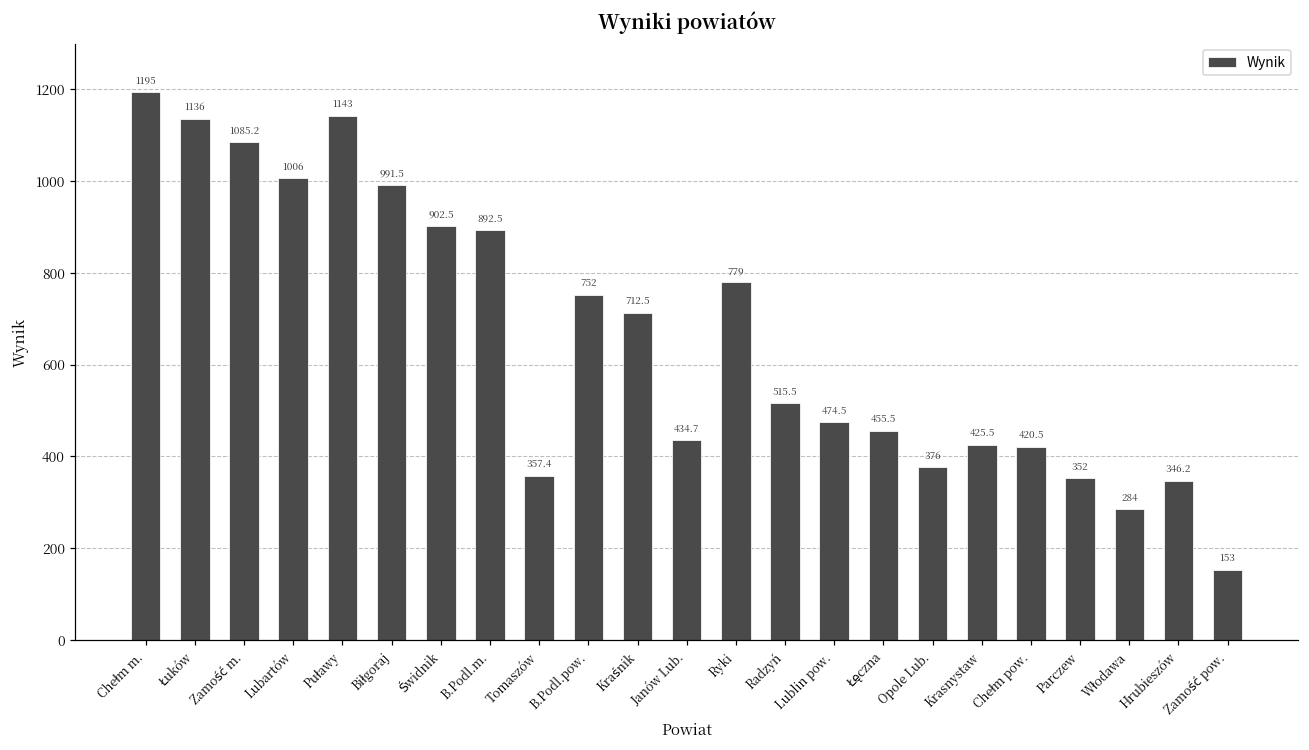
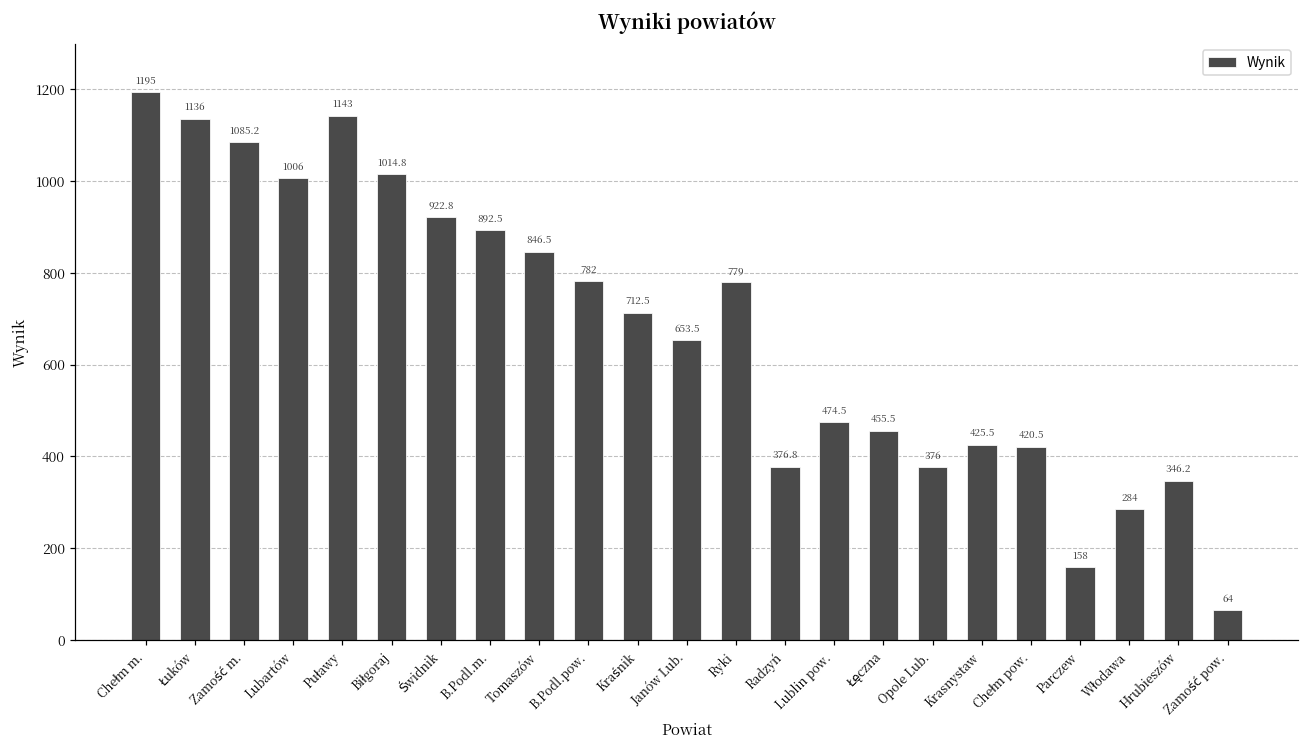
  {
    "Chełm m.": 1195,
    "Łuków": 1136,
    "Zamość m.": 1085.2,
    "Lubartów": 1006,
    "Puławy": 1143,
-   "Biłgoraj": 991.5,
-   "Świdnik": 902.5,
+   "Biłgoraj": 1014.8,
+   "Świdnik": 922.8,
    "B.Podl.m.": 892.5,
-   "Tomaszów": 357.4,
-   "B.Podl.pow.": 752,
+   "Tomaszów": 846.5,
+   "B.Podl.pow.": 782,
    "Kraśnik": 712.5,
-   "Janów Lub.": 434.7,
+   "Janów Lub.": 653.5,
    "Ryki": 779,
-   "Radzyń": 515.5,
+   "Radzyń": 376.8,
    "Lublin pow.": 474.5,
    "Łęczna": 455.5,
    "Opole Lub.": 376,
    "Krasnystaw": 425.5,
    "Chełm pow.": 420.5,
-   "Parczew": 352,
+   "Parczew": 158,
    "Włodawa": 284,
    "Hrubieszów": 346.2,
-   "Zamość pow.": 153
+   "Zamość pow.": 64
  }
